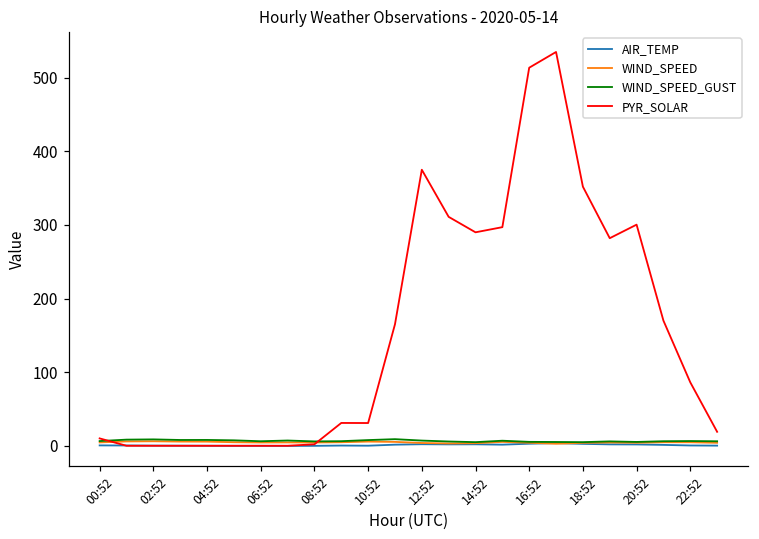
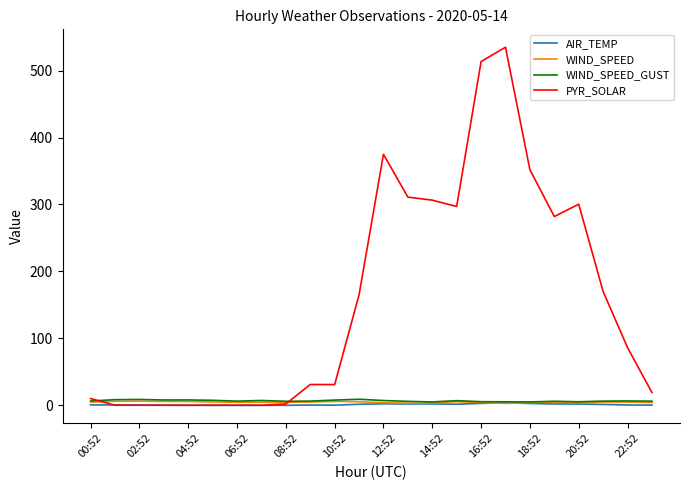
  {
    "AIR_TEMP": {
      "00:52": 0,
      "10:52": 0,
      "22:52": 0
    },
    "PYR_SOLAR": {
      "10:52": 30,
      "12:52": 380,
-     "14:52": 290,
+     "14:52": 310,
      "16:52": 510,
      "18:52": 350,
      "20:52": 300,
      "22:52": 90
    }
  }
